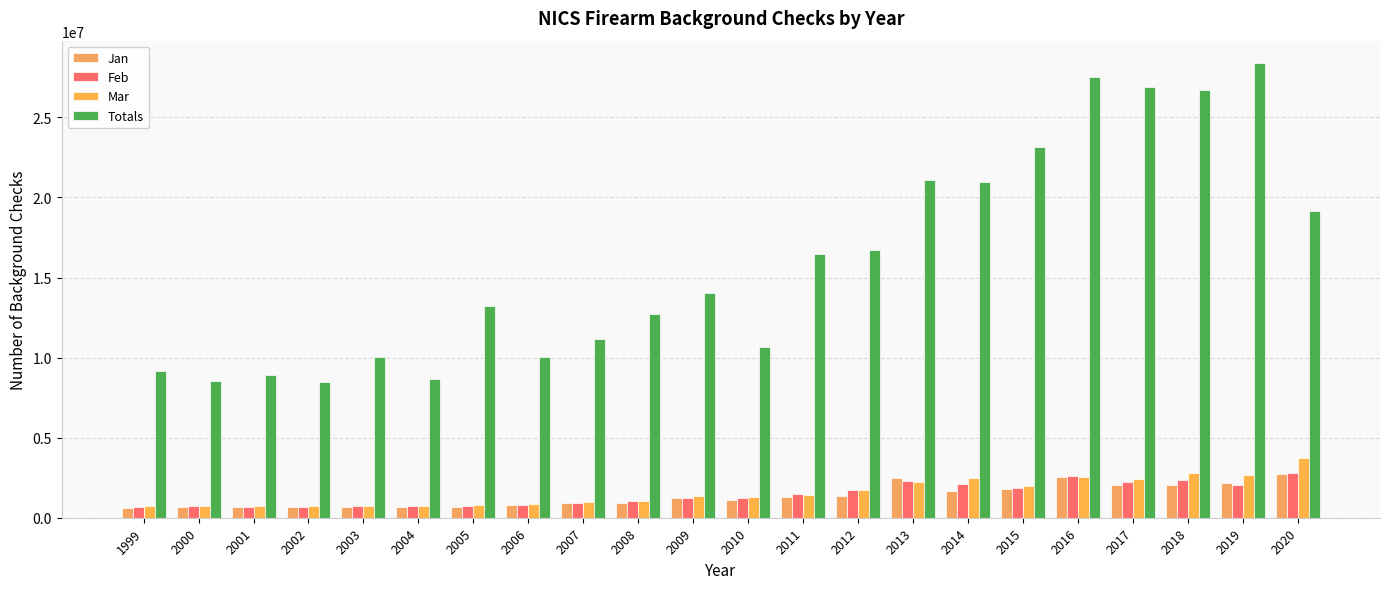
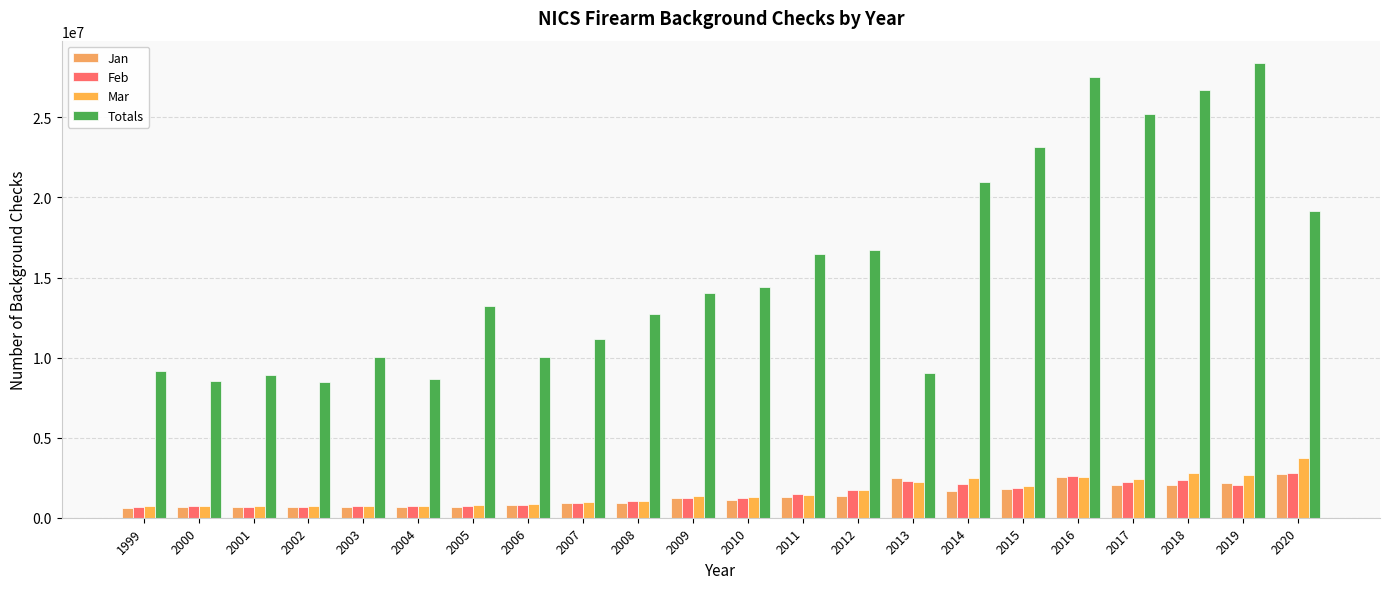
  {
    "Totals": {
      "1999": 9100000,
      "2000": 8500000,
      "2001": 8900000,
      "2002": 8500000,
      "2003": 10000000,
      "2004": 8700000,
      "2005": 13200000,
      "2006": 10000000,
      "2007": 11200000,
      "2008": 12700000,
      "2009": 14000000,
-     "2010": 10600000,
+     "2010": 14400000,
      "2011": 16500000,
      "2012": 16700000,
-     "2013": 21100000,
+     "2013": 9100000,
      "2014": 21000000,
      "2015": 23100000,
      "2016": 27500000,
-     "2017": 26900000,
+     "2017": 25200000,
      "2018": 26700000,
      "2019": 28400000,
      "2020": 19200000
    }
  }
